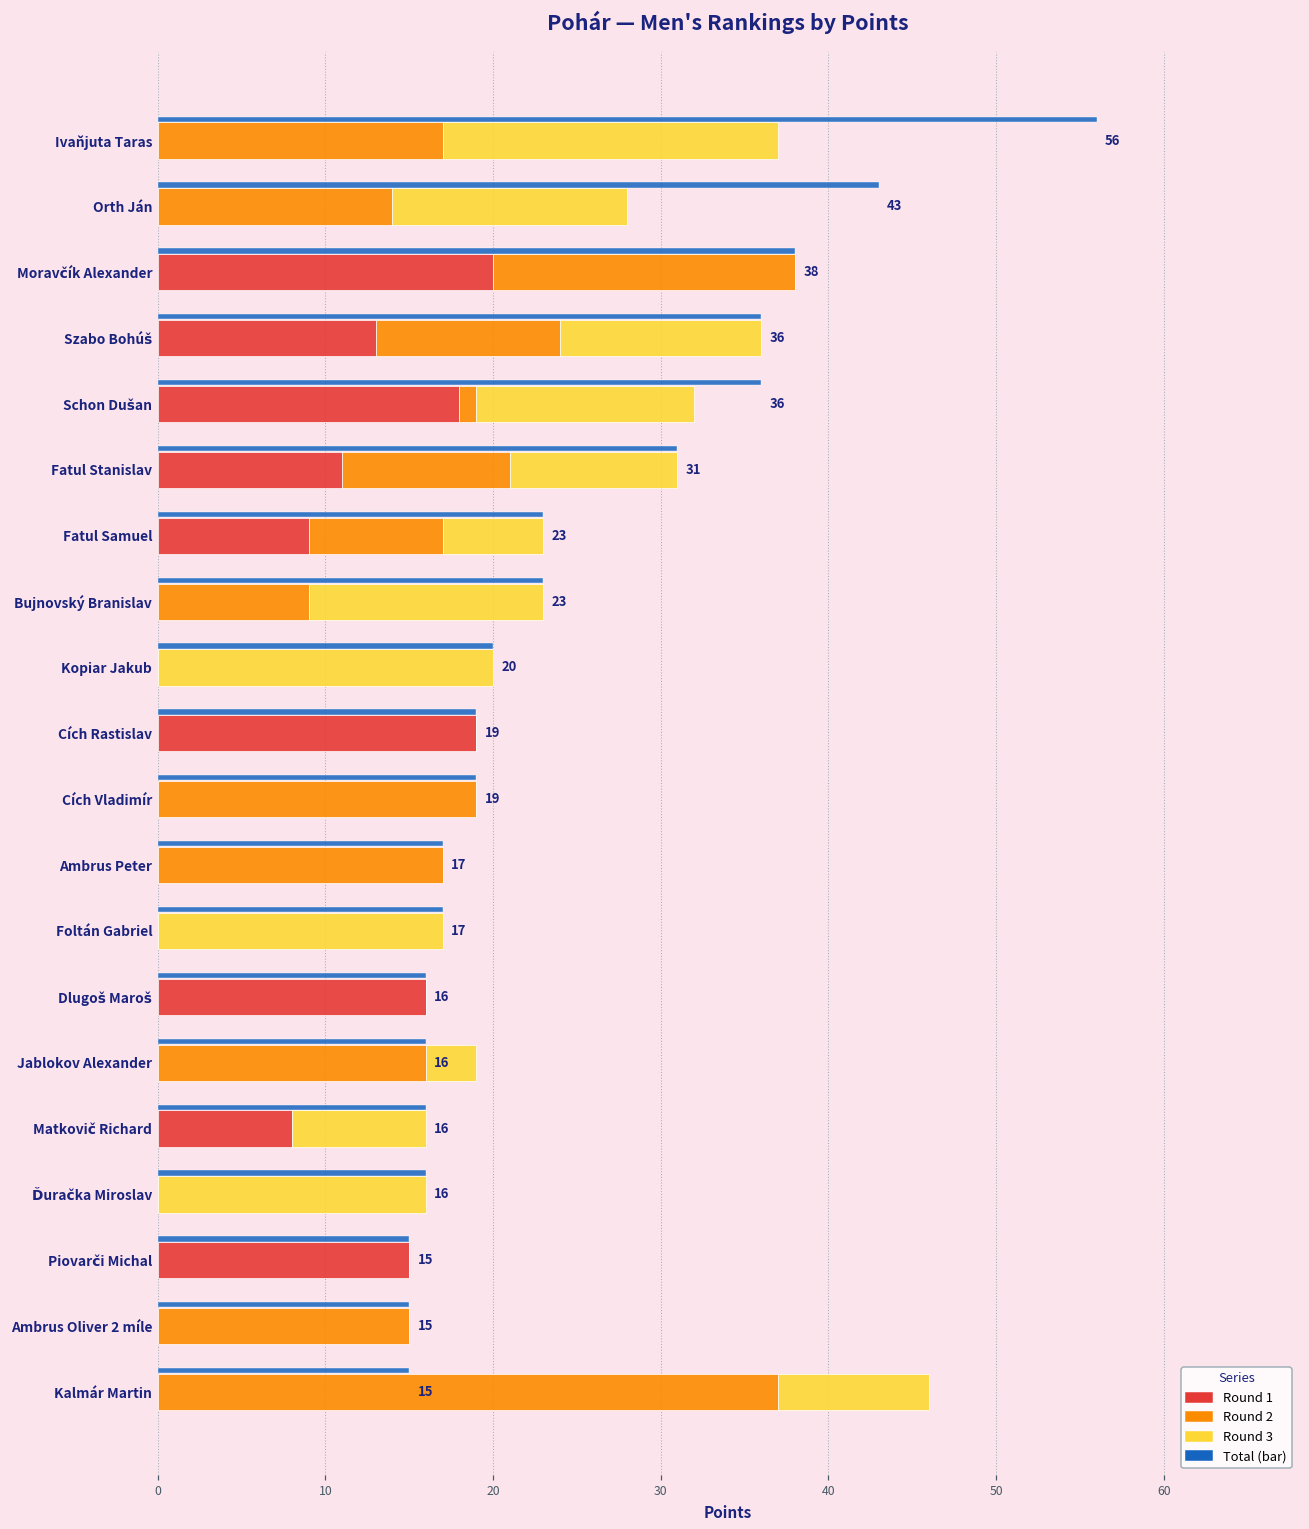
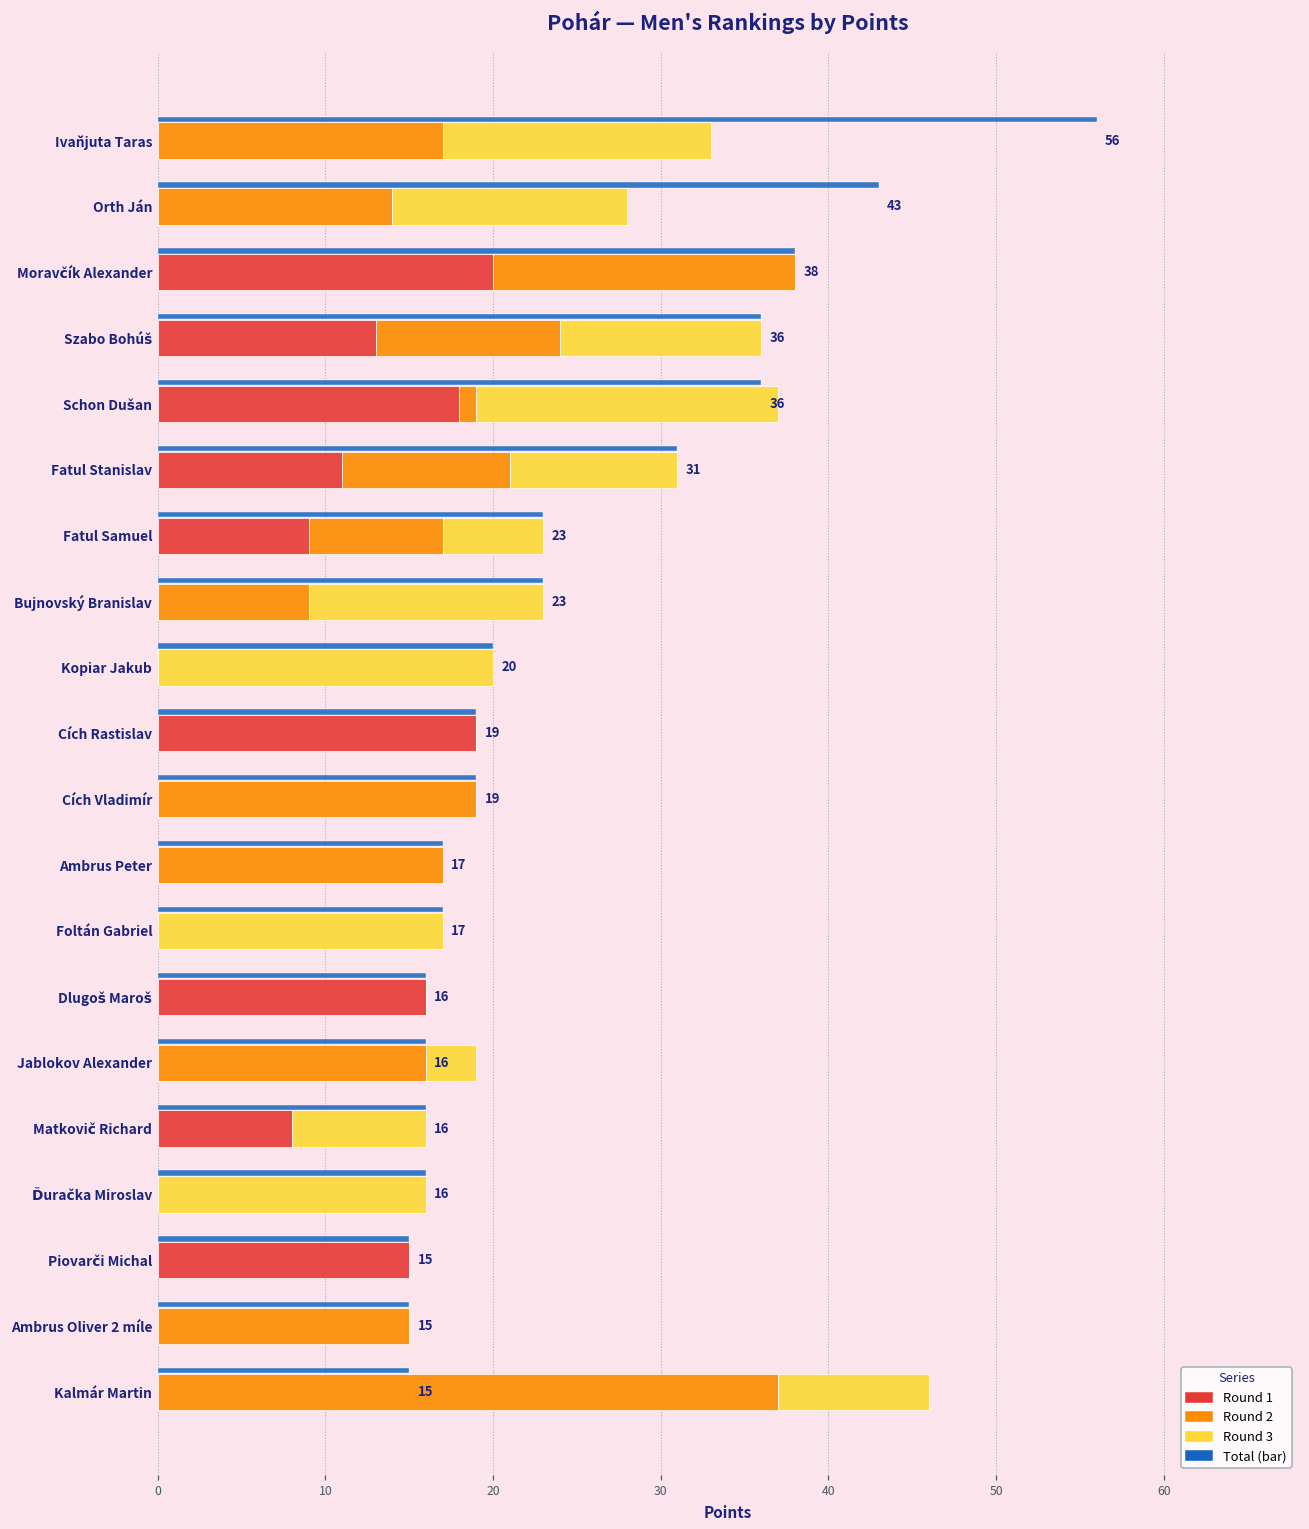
  {
    "Round 1": {
      "Cích Rastislav": 19,
      "Dlugoš Maroš": 16,
      "Piovarči Michal": 15
    },
    "Round 2": {
      "Cích Vladimír": 19,
      "Ambrus Peter": 17,
      "Jablokov Alexander": 16,
      "Ambrus Oliver 2 míle": 15
    },
    "Round 3": {
-     "Ivaňjuta Taras": 20,
+     "Ivaňjuta Taras": 16,
      "Orth Ján": 14,
-     "Schon Dušan": 13,
+     "Schon Dušan": 18,
      "Kalmár Martin": 9
    }
  }
